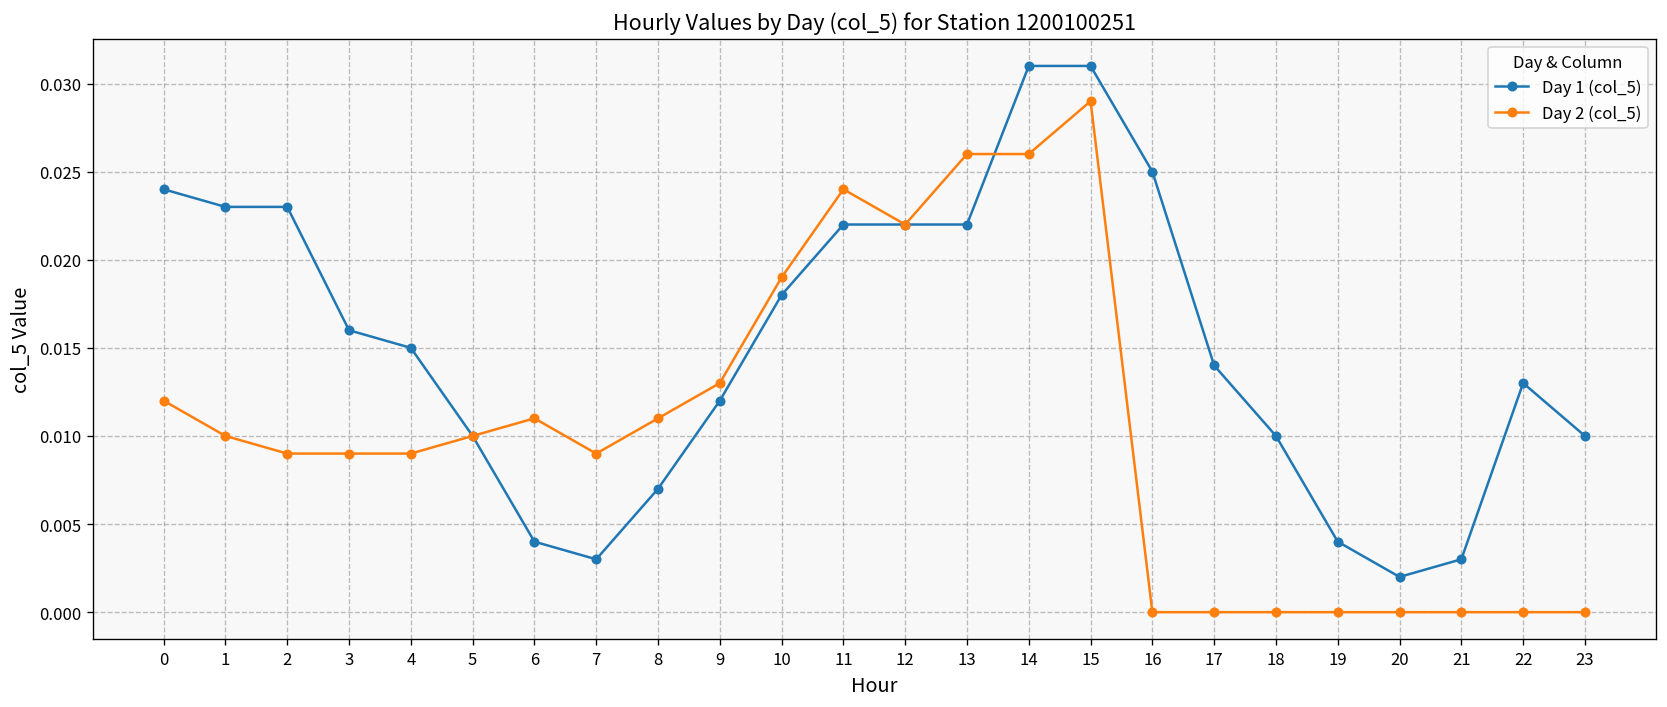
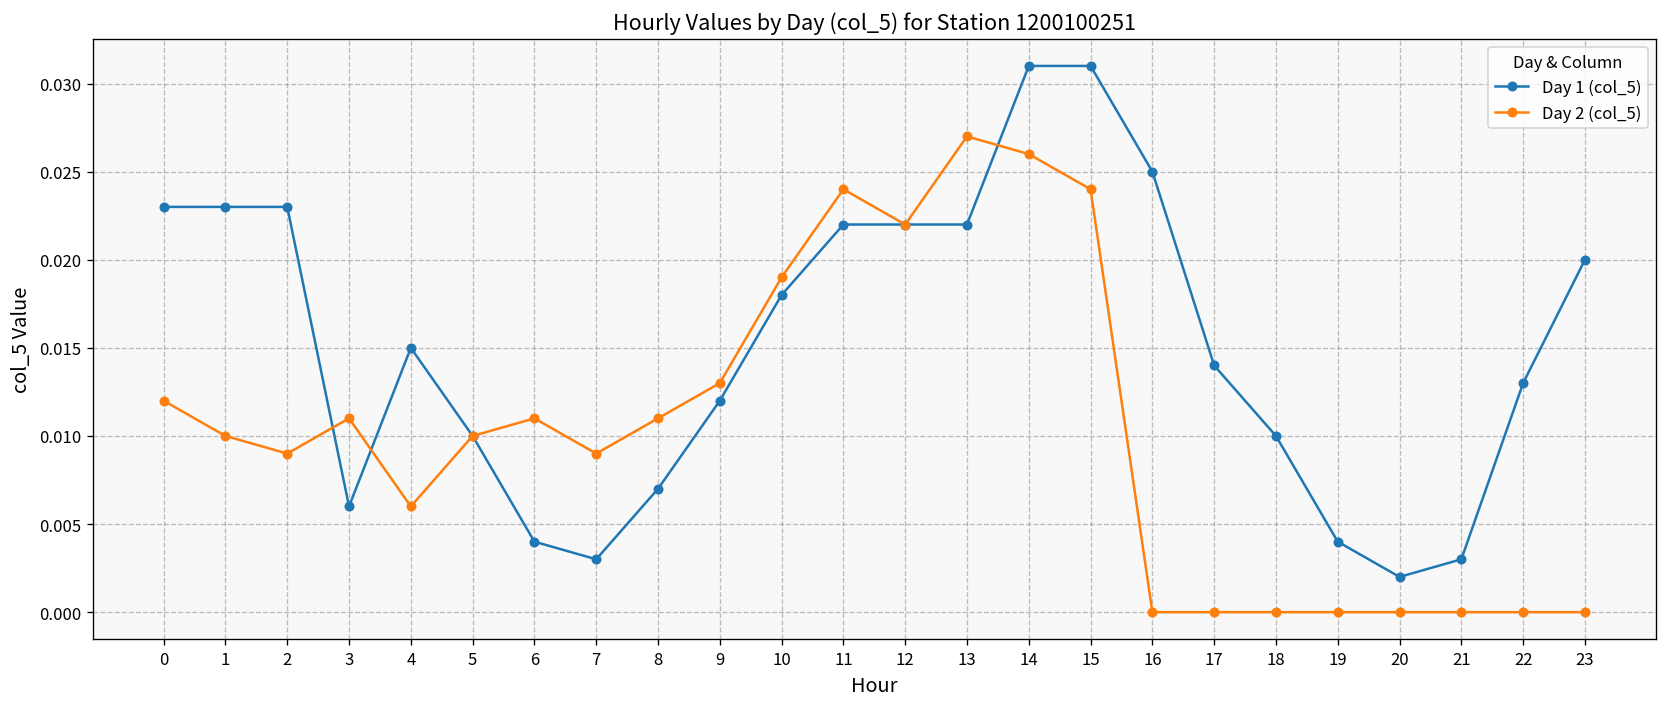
  {
    "Day 1 (col_5)": {
-     "0": 0.024,
+     "0": 0.023,
      "1": 0.023,
      "2": 0.023,
-     "3": 0.016,
+     "3": 0.006,
      "4": 0.015,
      "6": 0.004,
      "7": 0.003,
      "8": 0.007,
      "9": 0.012,
      "10": 0.018,
      "11": 0.022,
      "13": 0.022,
      "14": 0.031,
      "15": 0.031,
      "16": 0.025,
      "17": 0.014,
      "18": 0.010,
      "19": 0.004,
      "20": 0.002,
      "21": 0.003,
      "22": 0.013,
-     "23": 0.01
+     "23": 0.02
    },
    "Day 2 (col_5)": {
      "0": 0.012,
      "1": 0.010,
      "2": 0.009,
-     "3": 0.009,
-     "4": 0.009,
+     "3": 0.011,
+     "4": 0.006,
      "6": 0.011,
      "7": 0.009,
      "8": 0.011,
      "9": 0.013,
      "10": 0.019,
      "11": 0.024,
-     "13": 0.026,
+     "13": 0.027,
      "14": 0.026,
-     "15": 0.029,
+     "15": 0.024,
      "16": 0.000,
      "17": 0.000,
      "18": 0.000,
      "19": 0.000,
      "20": 0.000,
      "21": 0.000,
      "22": 0.000,
      "23": 0.000
    }
  }
